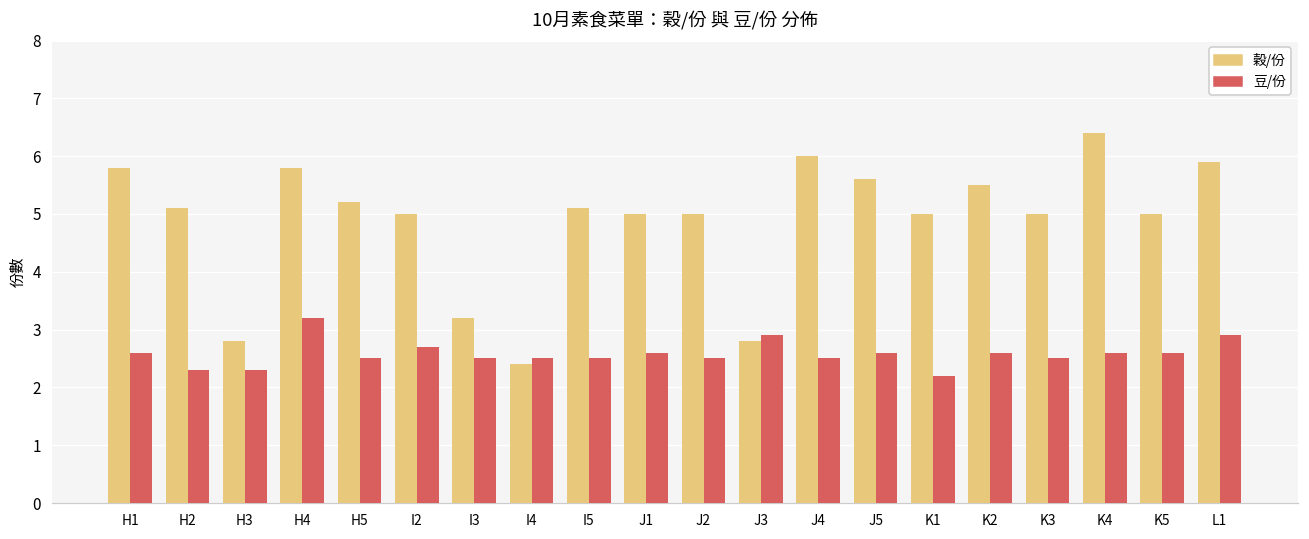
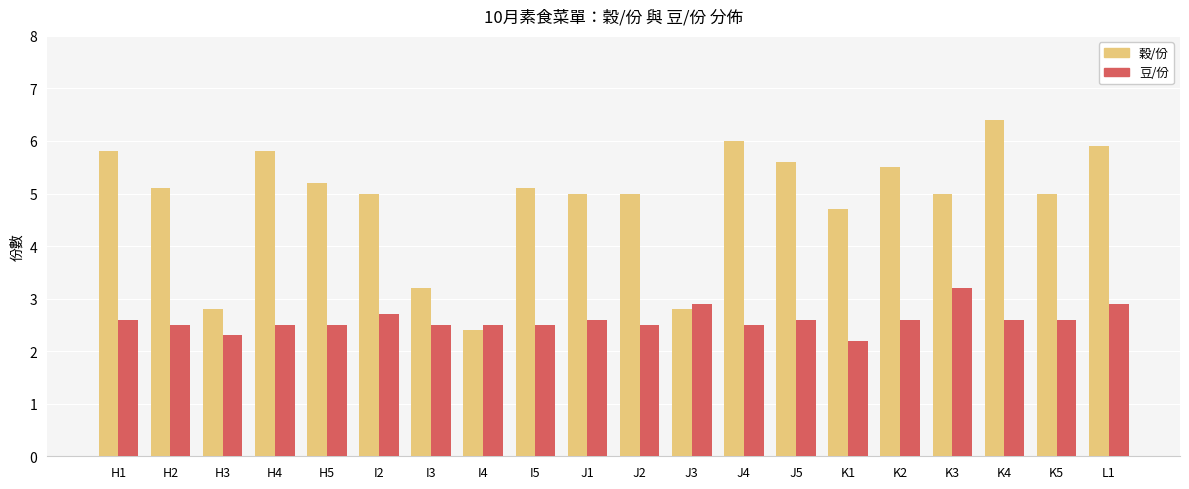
  {
    "穀/份": {
      "H1": 5.8,
      "H2": 5.1,
      "H3": 2.8,
      "H4": 5.8,
      "H5": 5.2,
      "I2": 5.0,
      "I3": 3.2,
      "I4": 2.4,
      "I5": 5.1,
      "J1": 5.0,
      "J2": 5.0,
      "J3": 2.8,
      "J4": 6.0,
      "J5": 5.6,
-     "K1": 5.0,
+     "K1": 4.7,
      "K2": 5.5,
      "K3": 5.0,
      "K4": 6.4,
      "K5": 5.0,
      "L1": 5.9
    },
    "豆/份": {
      "H1": 2.6,
-     "H2": 2.3,
+     "H2": 2.5,
      "H3": 2.3,
-     "H4": 3.2,
+     "H4": 2.5,
      "H5": 2.5,
      "I2": 2.7,
      "I3": 2.5,
      "I4": 2.5,
      "I5": 2.5,
      "J1": 2.6,
      "J2": 2.5,
      "J3": 2.9,
      "J4": 2.5,
      "J5": 2.6,
      "K1": 2.2,
      "K2": 2.6,
-     "K3": 2.5,
+     "K3": 3.2,
      "K4": 2.6,
      "K5": 2.6,
      "L1": 2.9
    }
  }
